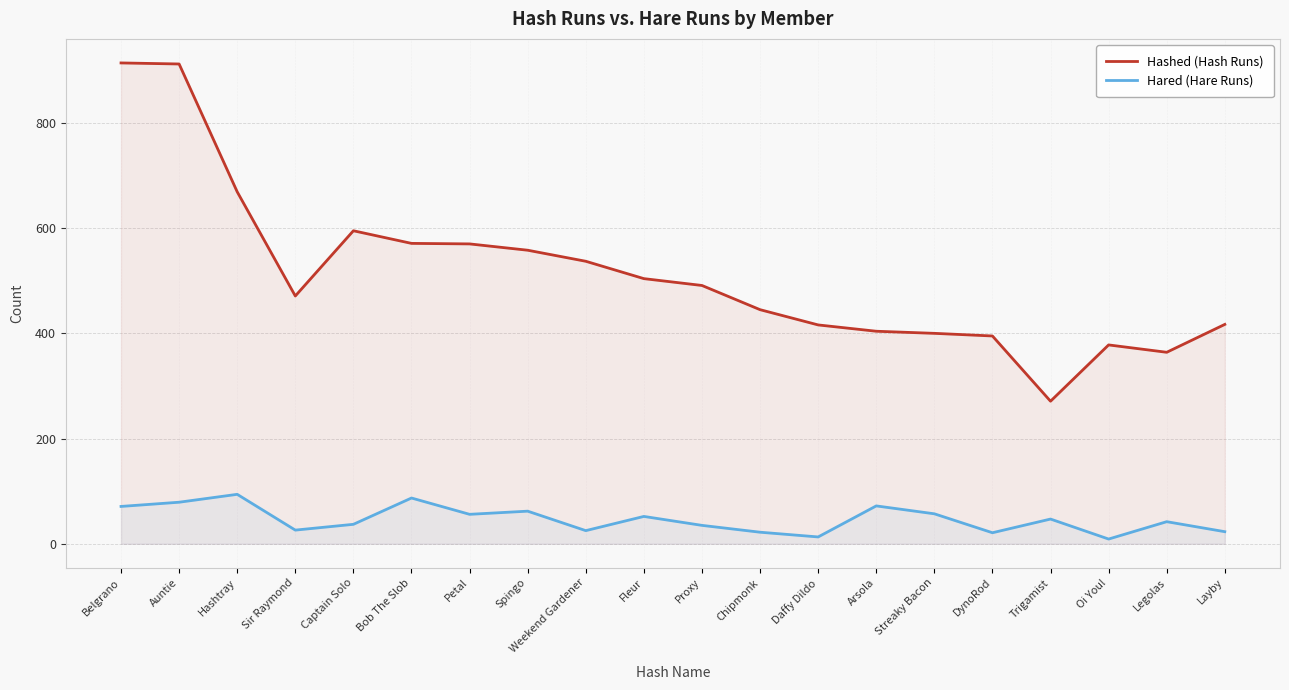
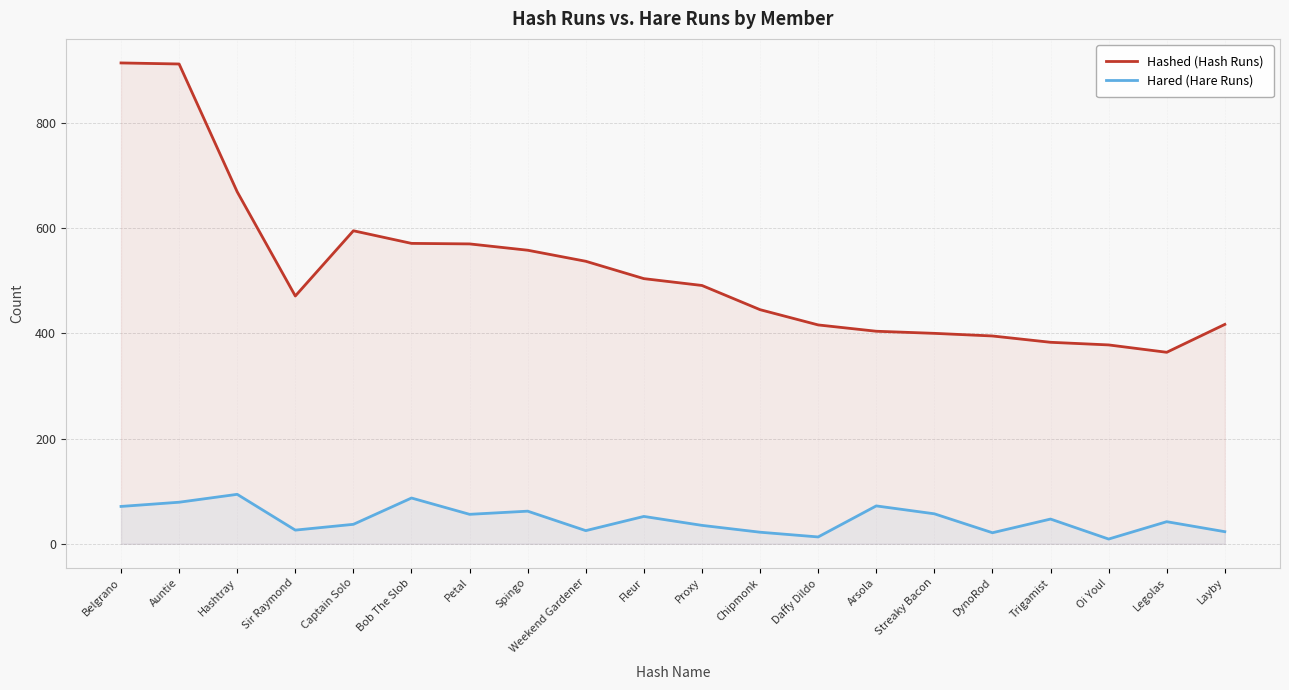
  {
    "Hashed (Hash Runs)": {
      "Belgrano": 910,
      "Auntie": 910,
      "Hashtray": 670,
      "Sir Raymond": 470,
      "Captain Solo": 600,
      "Bob The Slob": 570,
      "Petal": 570,
      "Spingo": 560,
      "Weekend Gardener": 540,
      "Fleur": 500,
      "Proxy": 490,
      "Chipmonk": 450,
      "Daffy Dildo": 420,
      "Arsola": 400,
      "Streaky Bacon": 400,
      "DynoRod": 400,
-     "Trigamist": 270,
+     "Trigamist": 380,
      "Oi You!": 380,
      "Legolas": 360,
      "Layby": 420
    },
    "Hared (Hare Runs)": {
      "Belgrano": 70,
      "Auntie": 80,
      "Hashtray": 90,
      "Sir Raymond": 30,
      "Captain Solo": 40,
      "Bob The Slob": 90,
      "Petal": 60,
      "Spingo": 60,
      "Weekend Gardener": 30,
      "Fleur": 50,
      "Proxy": 40,
      "Chipmonk": 20,
      "Daffy Dildo": 10,
      "Arsola": 70,
      "Streaky Bacon": 60,
      "DynoRod": 20,
      "Trigamist": 50,
      "Oi You!": 10,
      "Legolas": 40,
      "Layby": 20
    }
  }
